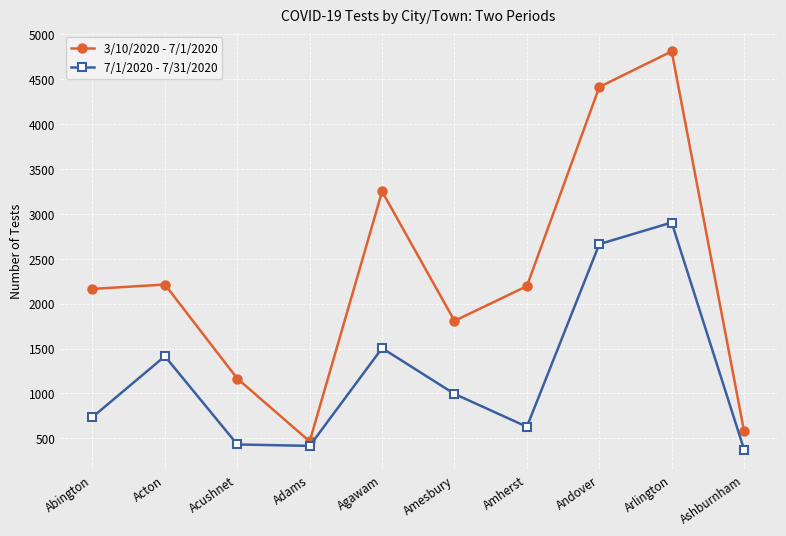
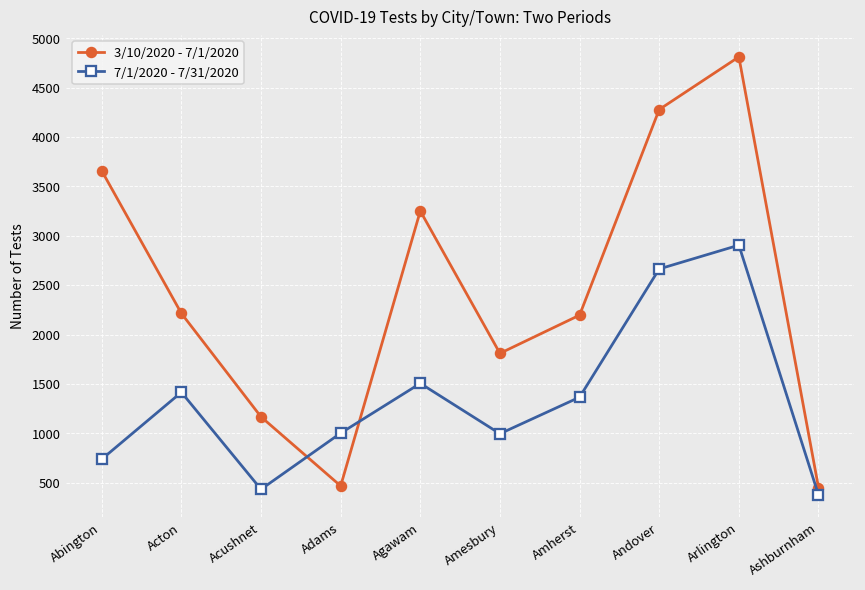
  {
    "3/10/2020 - 7/1/2020": {
-     "Abington": 2200,
+     "Abington": 3700,
      "Acton": 2200,
      "Acushnet": 1200,
      "Adams": 500,
      "Agawam": 3300,
      "Amesbury": 1800,
      "Amherst": 2200,
-     "Andover": 4400,
+     "Andover": 4300,
      "Arlington": 4800,
-     "Ashburnham": 600
+     "Ashburnham": 500
    },
    "7/1/2020 - 7/31/2020": {
      "Abington": 700,
      "Acton": 1400,
      "Acushnet": 400,
-     "Adams": 400,
+     "Adams": 1000,
      "Agawam": 1500,
      "Amesbury": 1000,
-     "Amherst": 600,
+     "Amherst": 1400,
      "Andover": 2700,
      "Arlington": 2900,
      "Ashburnham": 400
    }
  }
